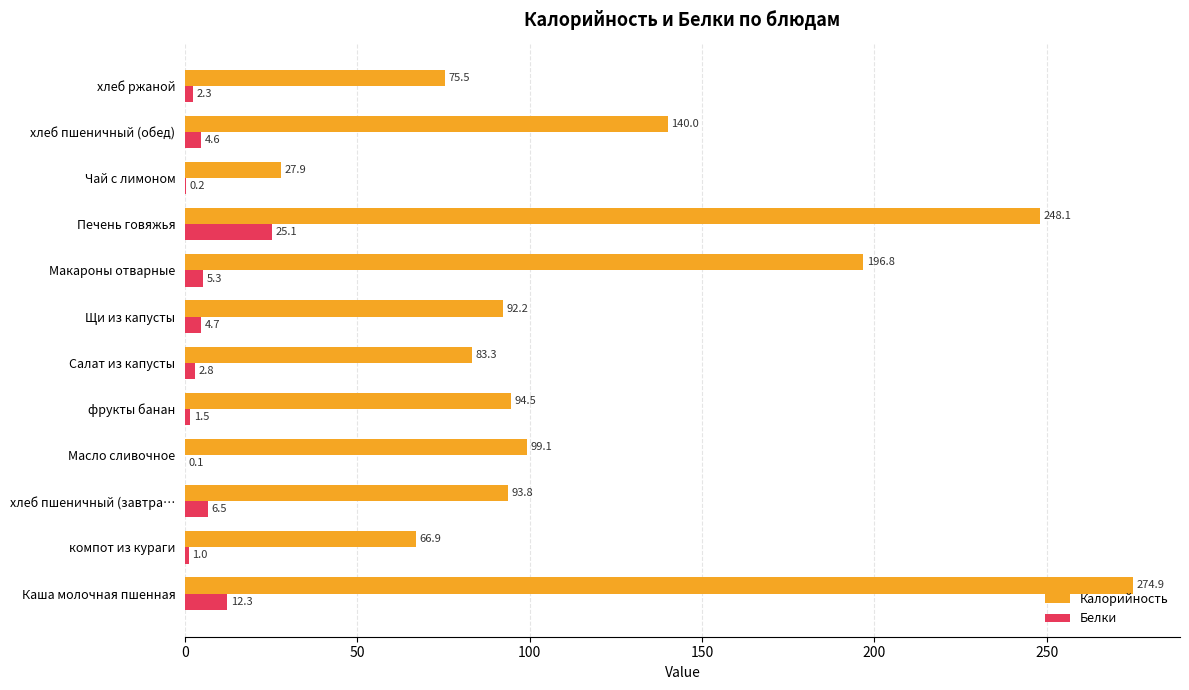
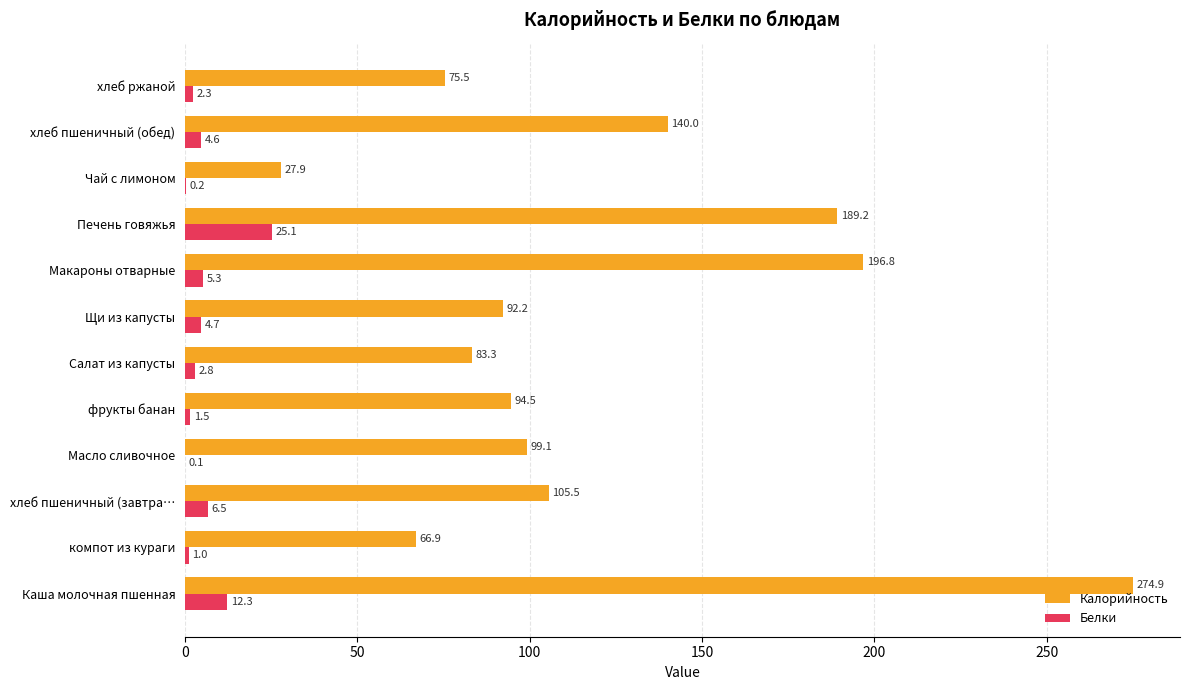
  {
    "Калорийность": {
      "хлеб ржаной": 75.5,
      "хлеб пшеничный (обед)": 140.0,
      "Чай с лимоном": 27.9,
-     "Печень говяжья": 248.1,
+     "Печень говяжья": 189.2,
      "Макароны отварные": 196.8,
      "Щи из капусты": 92.2,
      "Салат из капусты": 83.3,
      "фрукты банан": 94.5,
      "Масло сливочное": 99.1,
-     "хлеб пшеничный (завтра…": 93.8,
+     "хлеб пшеничный (завтра…": 105.5,
      "компот из кураги": 66.9,
      "Каша молочная пшенная": 274.9
    },
    "Белки": {
      "хлеб ржаной": 2.3,
      "хлеб пшеничный (обед)": 4.6,
      "Чай с лимоном": 0.2,
      "Печень говяжья": 25.1,
      "Макароны отварные": 5.3,
      "Щи из капусты": 4.7,
      "Салат из капусты": 2.8,
      "фрукты банан": 1.5,
      "Масло сливочное": 0.1,
      "хлеб пшеничный (завтра…": 6.5,
      "компот из кураги": 1.0,
      "Каша молочная пшенная": 12.3
    }
  }
